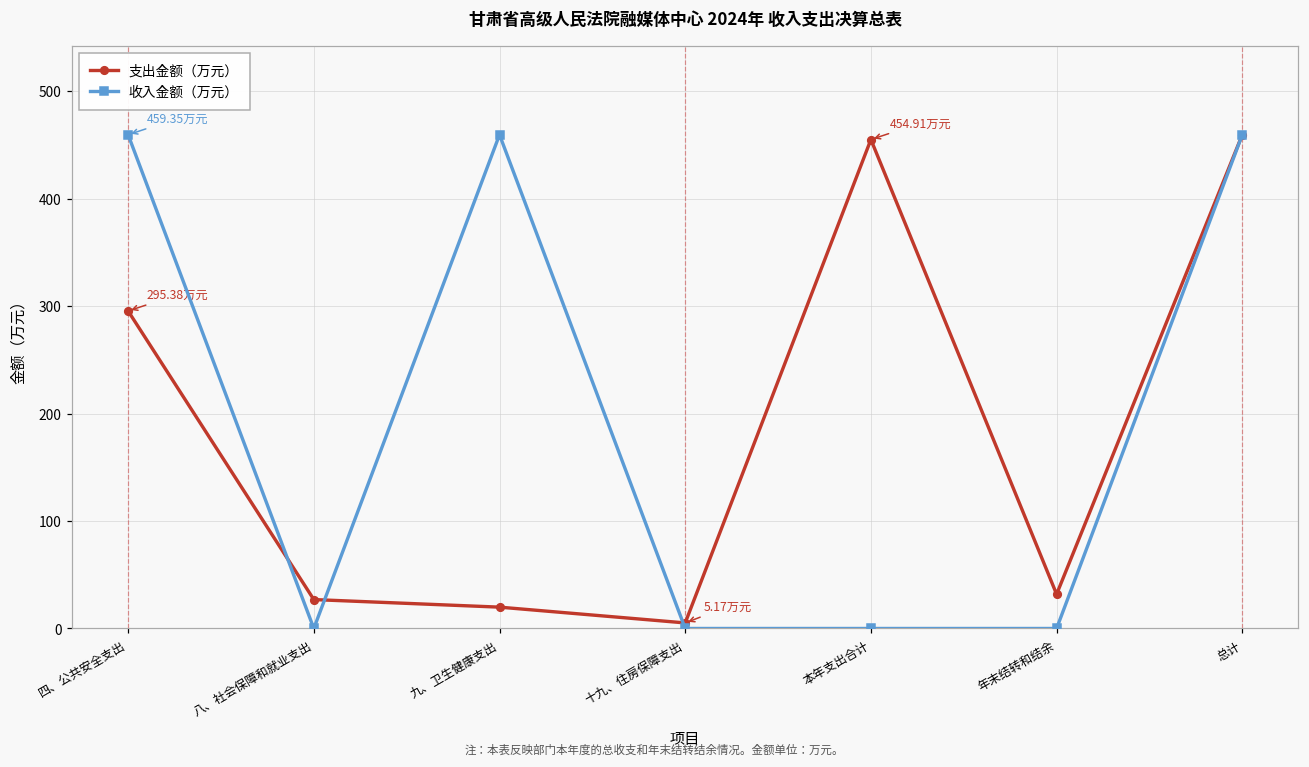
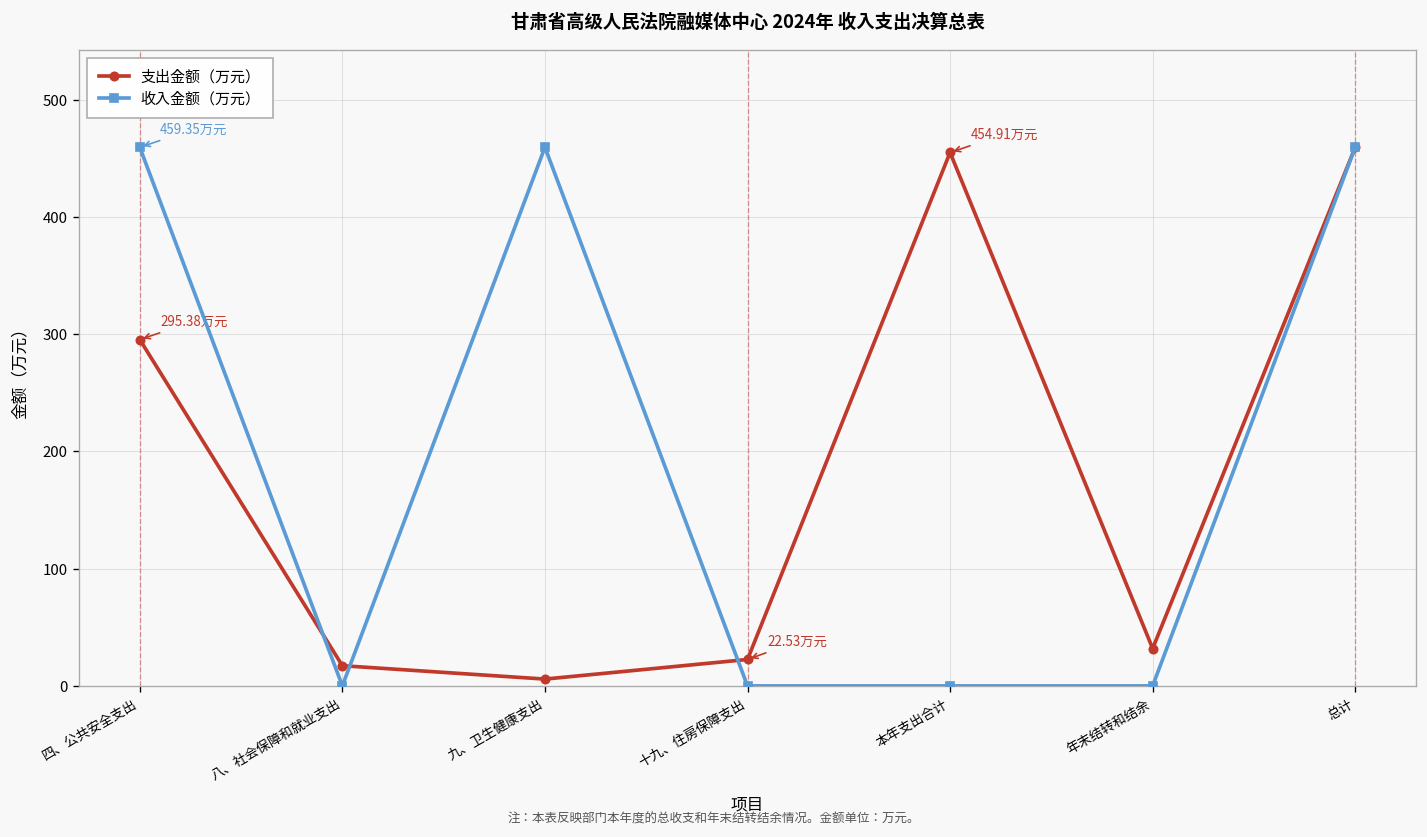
  {
    "支出金额（万元）": {
      "四、公共安全支出": 295.38,
-     "八、社会保障和就业支出": 30,
-     "九、卫生健康支出": 20,
-     "十九、住房保障支出": 5.17,
+     "八、社会保障和就业支出": 20,
+     "九、卫生健康支出": 10,
+     "十九、住房保障支出": 22.53,
      "本年支出合计": 454.91
    },
    "收入金额（万元）": {
      "四、公共安全支出": 459.35
    }
  }
